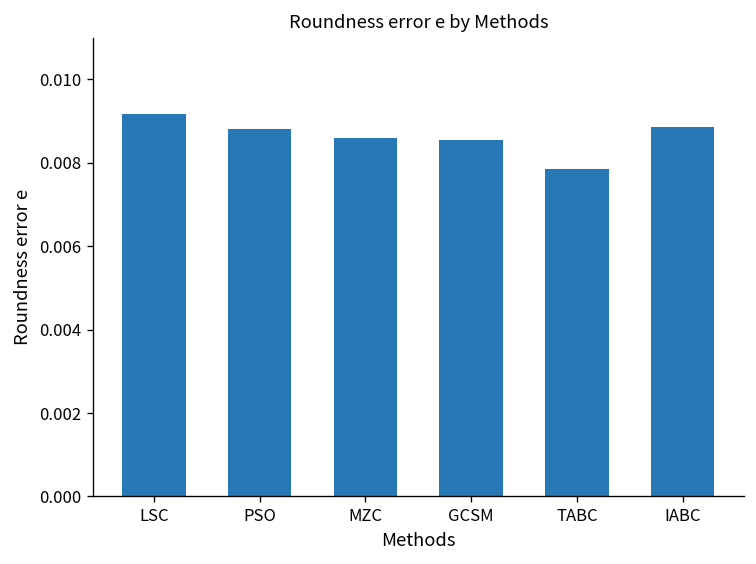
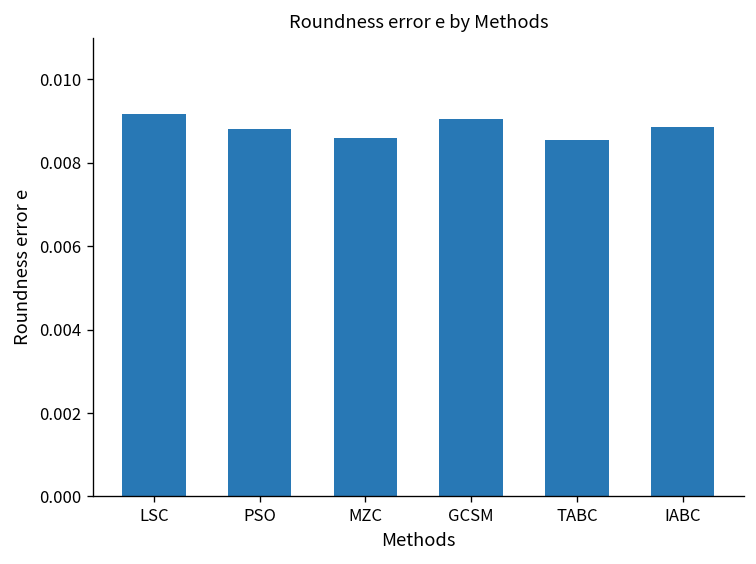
  {
    "LSC": 0.0092,
    "PSO": 0.0088,
    "MZC": 0.0086,
-   "GCSM": 0.0085,
-   "TABC": 0.0079,
+   "GCSM": 0.0090,
+   "TABC": 0.0085,
    "IABC": 0.0089
  }
